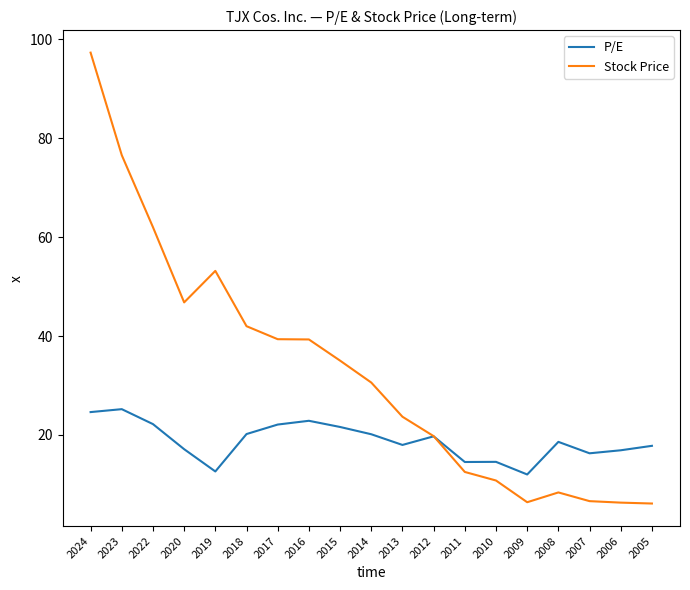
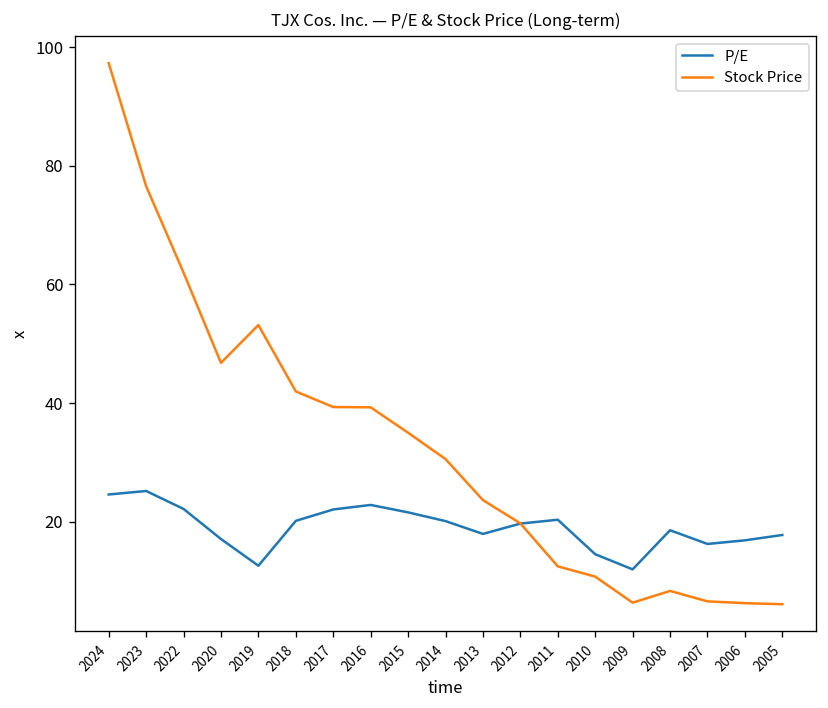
  {
    "P/E": {
      "2024": 25,
      "2023": 25,
      "2022": 22,
      "2020": 17,
      "2019": 13,
      "2018": 20,
      "2017": 22,
      "2016": 23,
      "2015": 22,
      "2014": 20,
      "2013": 18,
-     "2011": 15,
+     "2011": 20,
      "2010": 15,
      "2009": 12,
      "2008": 19,
      "2007": 16,
      "2006": 17,
      "2005": 18
    },
    "Stock Price": {
      "2024": 97,
      "2023": 77,
      "2022": 62,
      "2020": 47,
      "2019": 53,
      "2018": 42,
      "2017": 39,
      "2016": 39,
      "2015": 35,
      "2014": 31,
      "2013": 24,
      "2011": 13,
      "2010": 11,
      "2009": 6,
      "2008": 8,
      "2007": 7,
      "2006": 6,
      "2005": 6
    }
  }
